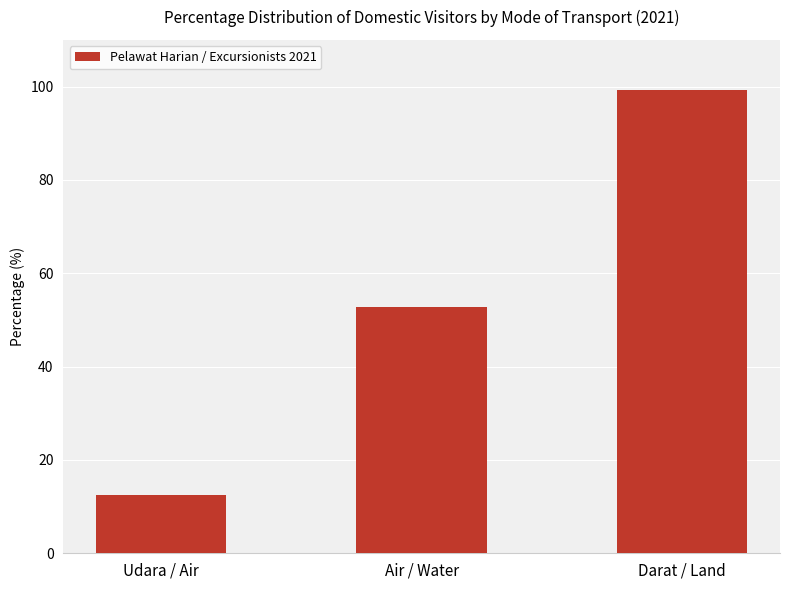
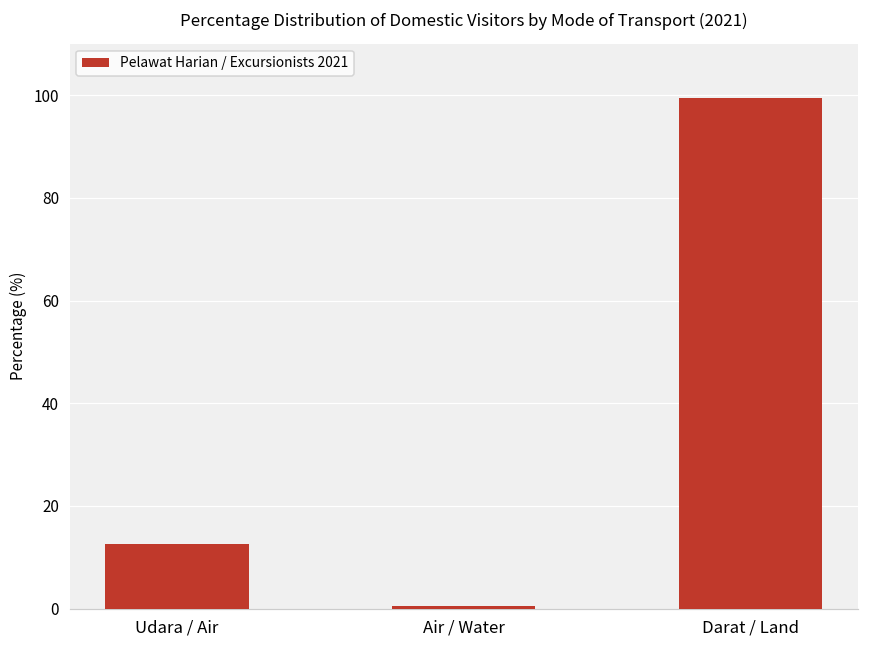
  {
    "Udara / Air": 13,
-   "Air / Water": 53,
+   "Air / Water": 1,
    "Darat / Land": 99
  }
